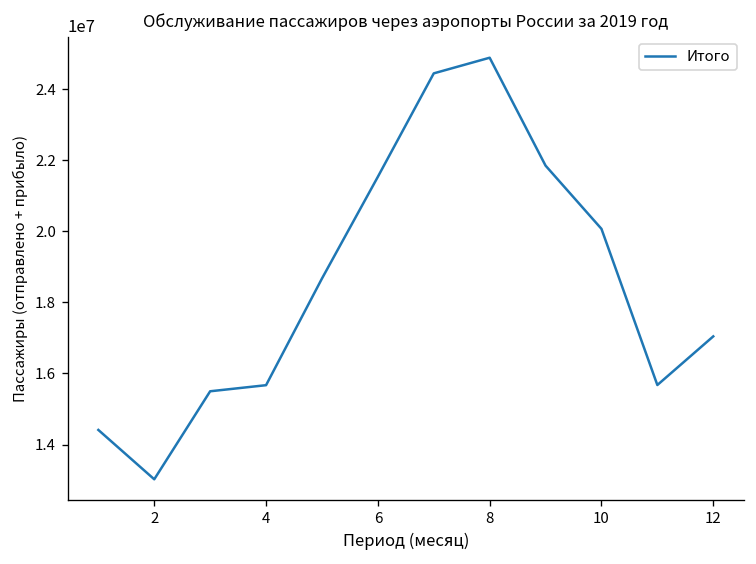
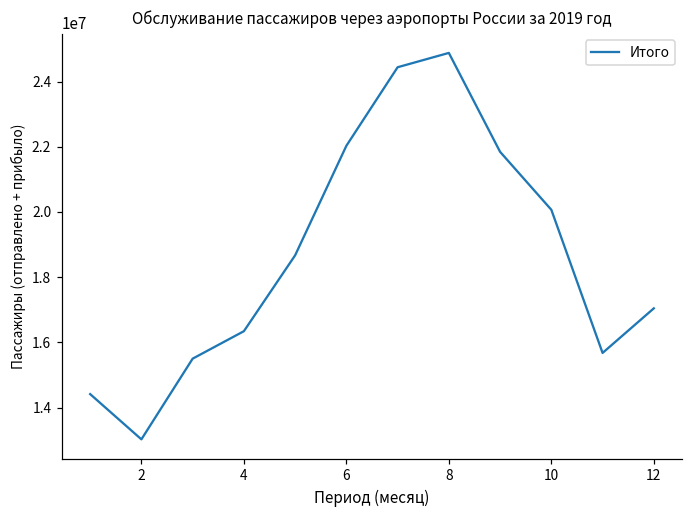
  {
    "2": 13000000,
-   "4": 15700000,
-   "6": 21500000,
+   "4": 16300000,
+   "6": 22000000,
    "8": 24900000,
    "10": 20100000,
    "12": 17000000
  }
